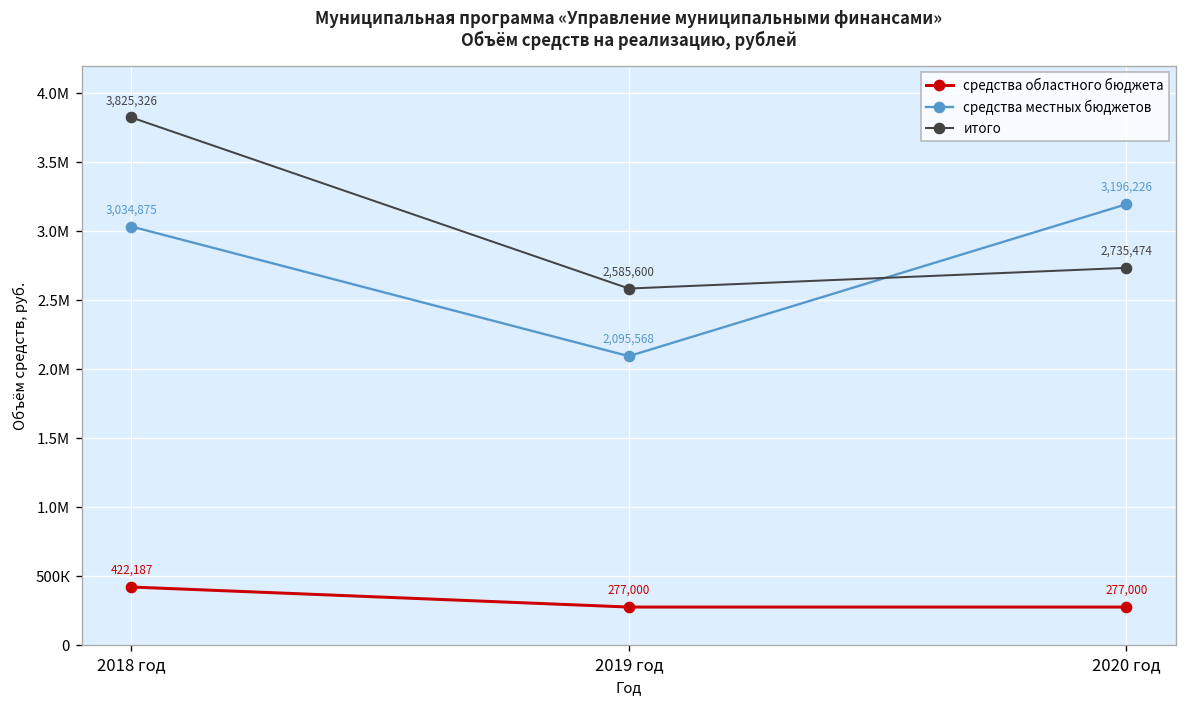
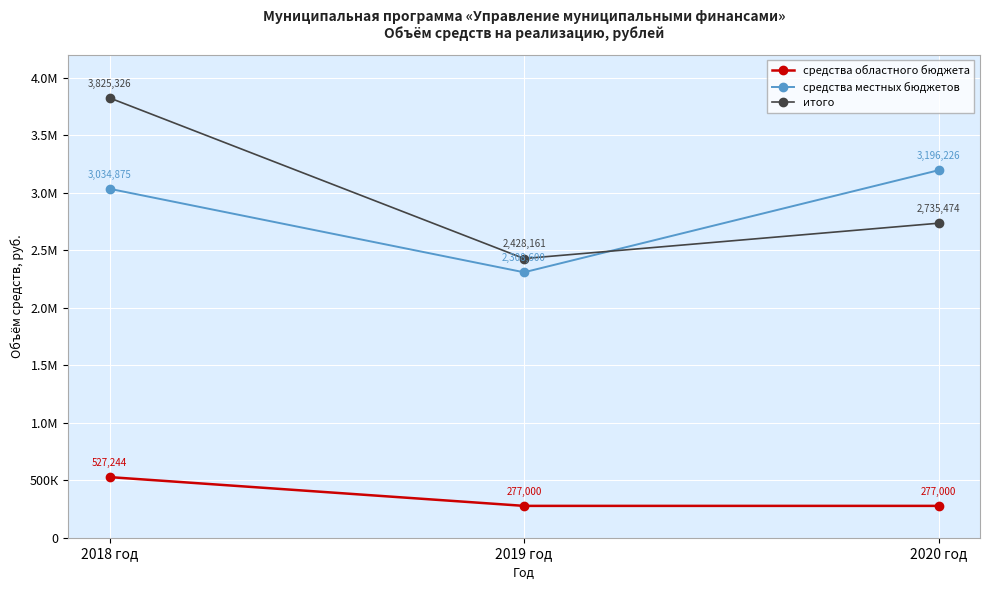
  {
    "средства областного бюджета": {
-     "2018 год": "422,187",
+     "2018 год": "527,244",
      "2019 год": "277,000",
      "2020 год": "277,000"
    },
    "средства местных бюджетов": {
      "2018 год": "3,034,875",
-     "2019 год": "2,095,568",
+     "2019 год": "2,308,600",
      "2020 год": "3,196,226"
    },
    "итого": {
      "2018 год": "3,825,326",
-     "2019 год": "2,585,600",
+     "2019 год": "2,428,161",
      "2020 год": "2,735,474"
    }
  }
